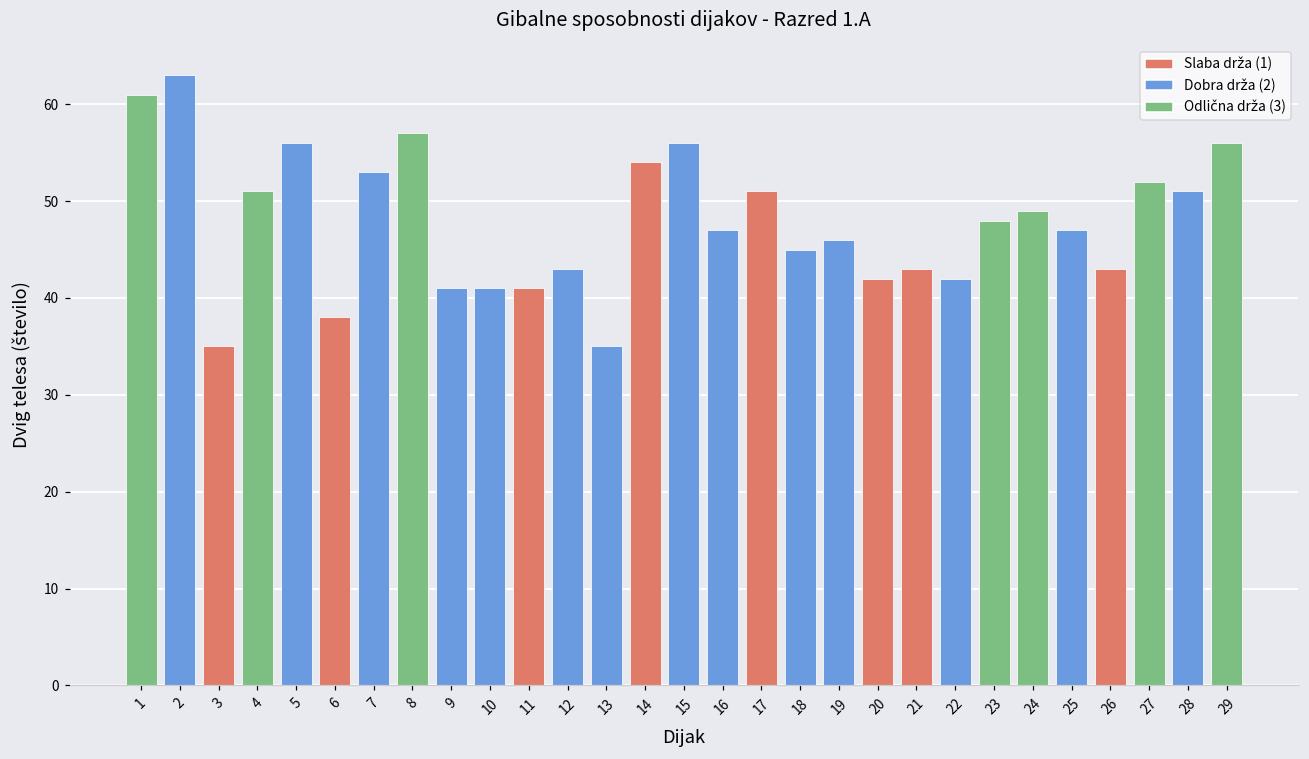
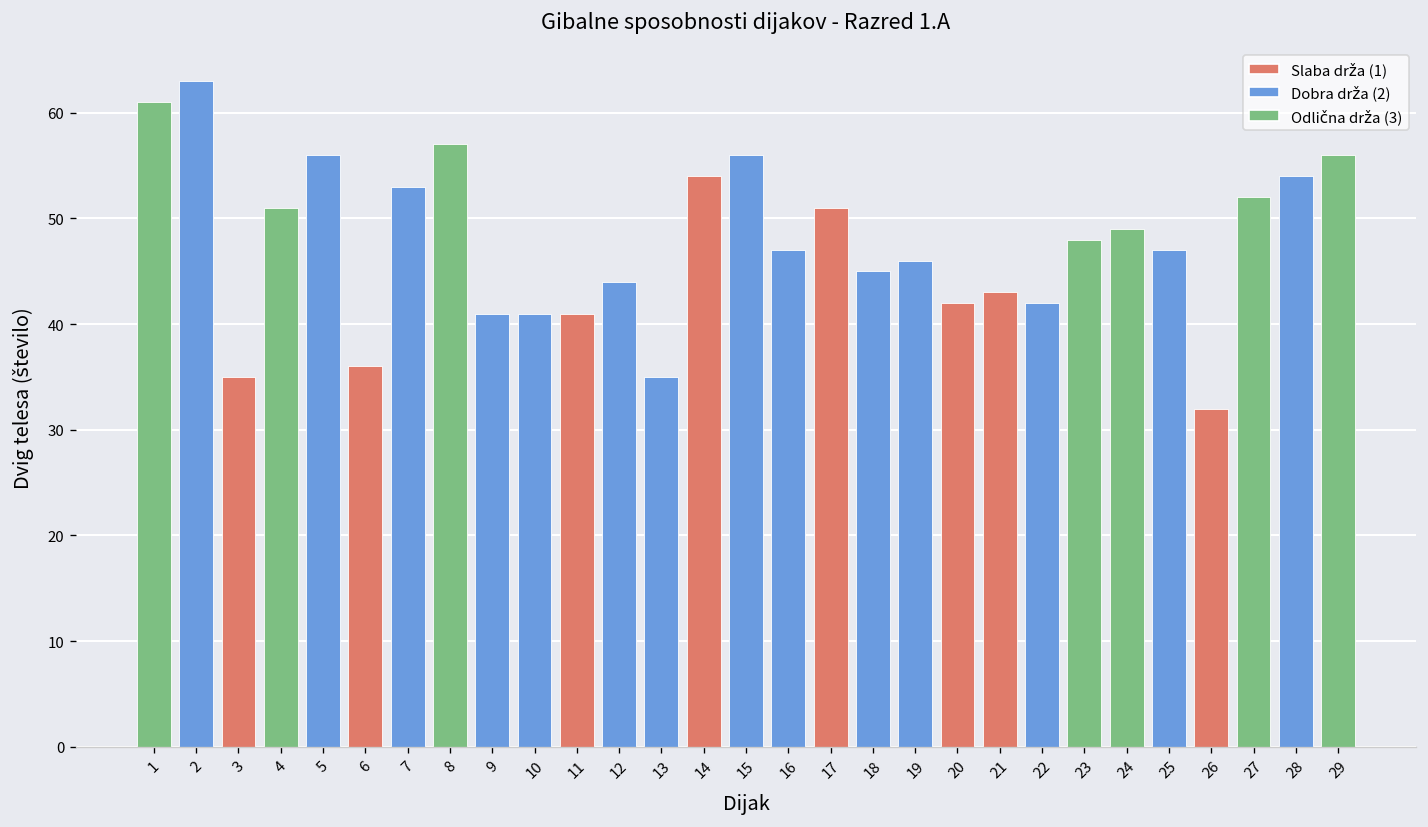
  {
    "1": 61,
    "2": 63,
    "3": 35,
    "4": 51,
    "5": 56,
-   "6": 38,
+   "6": 36,
    "7": 53,
    "8": 57,
    "9": 41,
    "10": 41,
    "11": 41,
-   "12": 43,
+   "12": 44,
    "13": 35,
    "14": 54,
    "15": 56,
    "16": 47,
    "17": 51,
    "18": 45,
    "19": 46,
    "20": 42,
    "21": 43,
    "22": 42,
    "23": 48,
    "24": 49,
    "25": 47,
-   "26": 43,
+   "26": 32,
    "27": 52,
-   "28": 51,
+   "28": 54,
    "29": 56
  }
